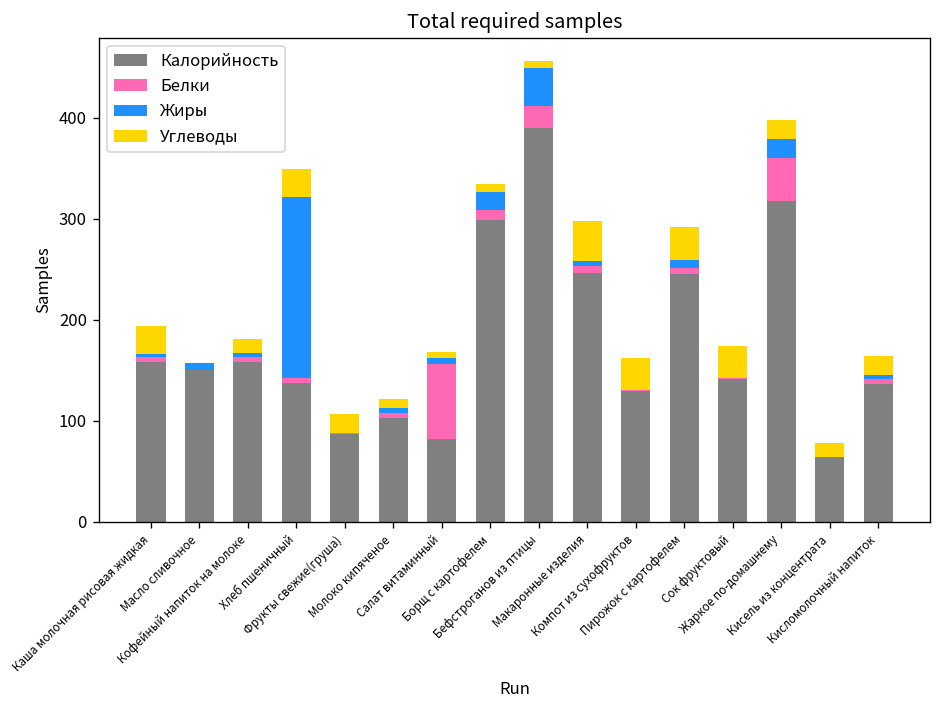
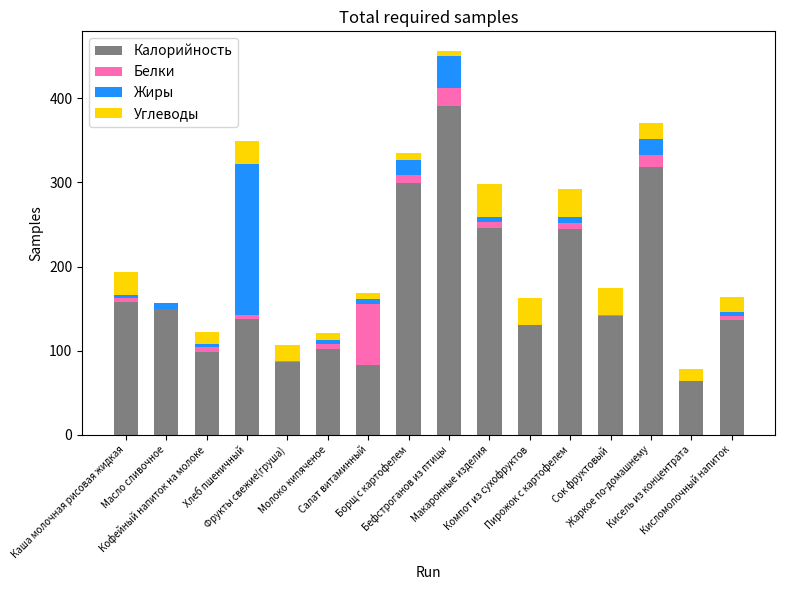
  {
    "Калорийность": {
      "Каша молочная рисовая жидкая": 160,
      "Масло сливочное": 150,
-     "Кофейный напиток на молоке": 160,
+     "Кофейный напиток на молоке": 100,
      "Хлеб пшеничный": 140,
      "Фрукты свежие(груша)": 90,
      "Молоко кипяченое": 100,
      "Салат витаминный": 80,
      "Борщ с картофелем": 300,
      "Бефстроганов из птицы": 390,
      "Макаронные изделия": 250,
      "Компот из сухофруктов": 130,
      "Пирожок с картофелем": 250,
      "Сок фруктовый": 140,
      "Жаркое по-домашнему": 320,
      "Кисель из концентрата": 60,
      "Кисломолочный напиток": 140
    },
    "Белки": {
      "Каша молочная рисовая жидкая": 10,
      "Масло сливочное": 0,
      "Кофейный напиток на молоке": 10,
      "Хлеб пшеничный": 0,
      "Молоко кипяченое": 10,
      "Салат витаминный": 70,
      "Борщ с картофелем": 10,
      "Бефстроганов из птицы": 20,
      "Макаронные изделия": 10,
      "Пирожок с картофелем": 10,
-     "Жаркое по-домашнему": 40,
+     "Жаркое по-домашнему": 10,
      "Кисель из концентрата": 0,
      "Кисломолочный напиток": 0
    },
    "Жиры": {
      "Каша молочная рисовая жидкая": 0,
      "Масло сливочное": 10,
      "Кофейный напиток на молоке": 0,
      "Хлеб пшеничный": 180,
      "Молоко кипяченое": 0,
      "Салат витаминный": 10,
      "Борщ с картофелем": 20,
      "Бефстроганов из птицы": 40,
      "Макаронные изделия": 10,
      "Компот из сухофруктов": 0,
      "Пирожок с картофелем": 10,
      "Сок фруктовый": 0,
      "Жаркое по-домашнему": 20,
      "Кисель из концентрата": 0,
      "Кисломолочный напиток": 0
    },
    "Углеводы": {
      "Каша молочная рисовая жидкая": 30,
      "Масло сливочное": 0,
      "Кофейный напиток на молоке": 10,
      "Хлеб пшеничный": 30,
      "Фрукты свежие(груша)": 20,
      "Молоко кипяченое": 10,
      "Салат витаминный": 10,
      "Борщ с картофелем": 10,
      "Бефстроганов из птицы": 10,
      "Макаронные изделия": 40,
      "Компот из сухофруктов": 30,
      "Пирожок с картофелем": 30,
      "Сок фруктовый": 30,
      "Жаркое по-домашнему": 20,
      "Кисель из концентрата": 10,
      "Кисломолочный напиток": 20
    }
  }
